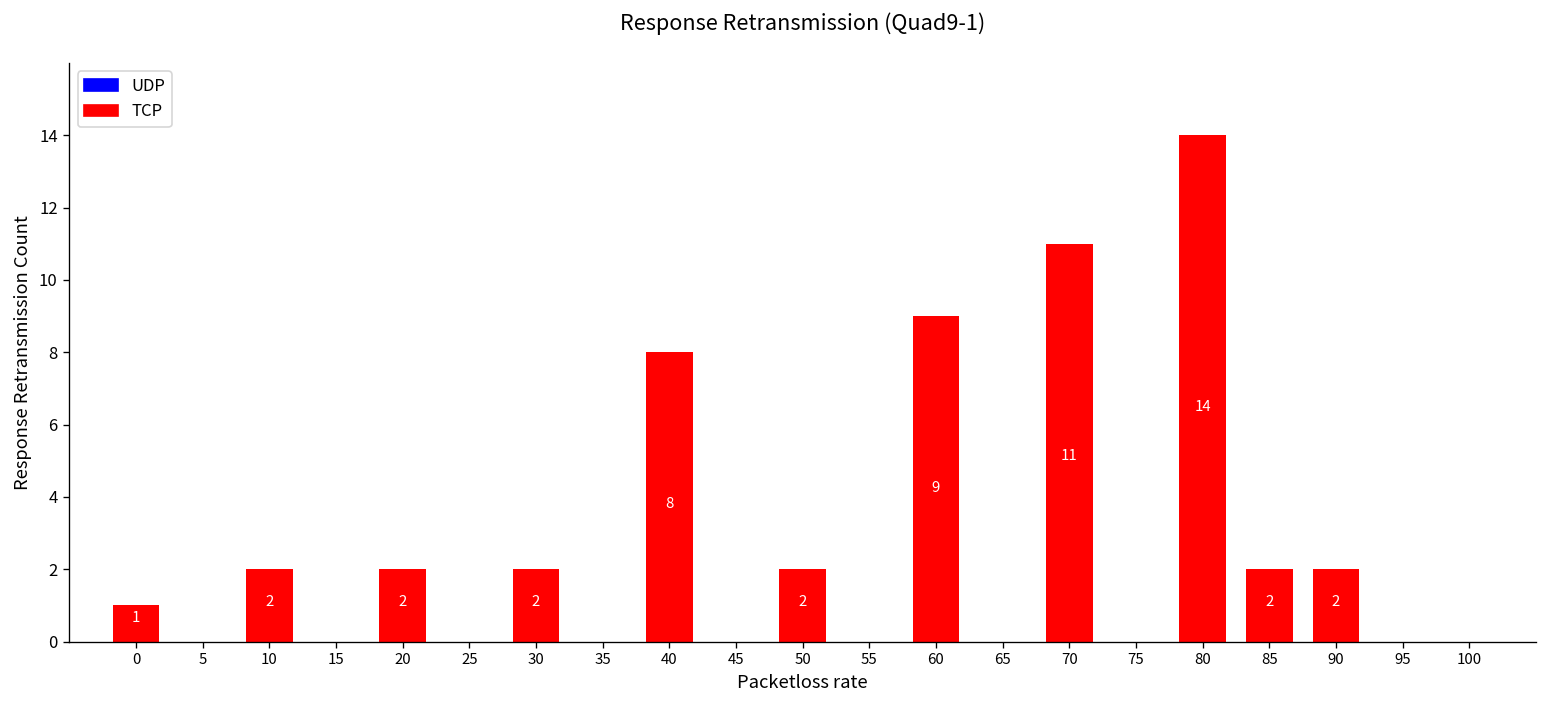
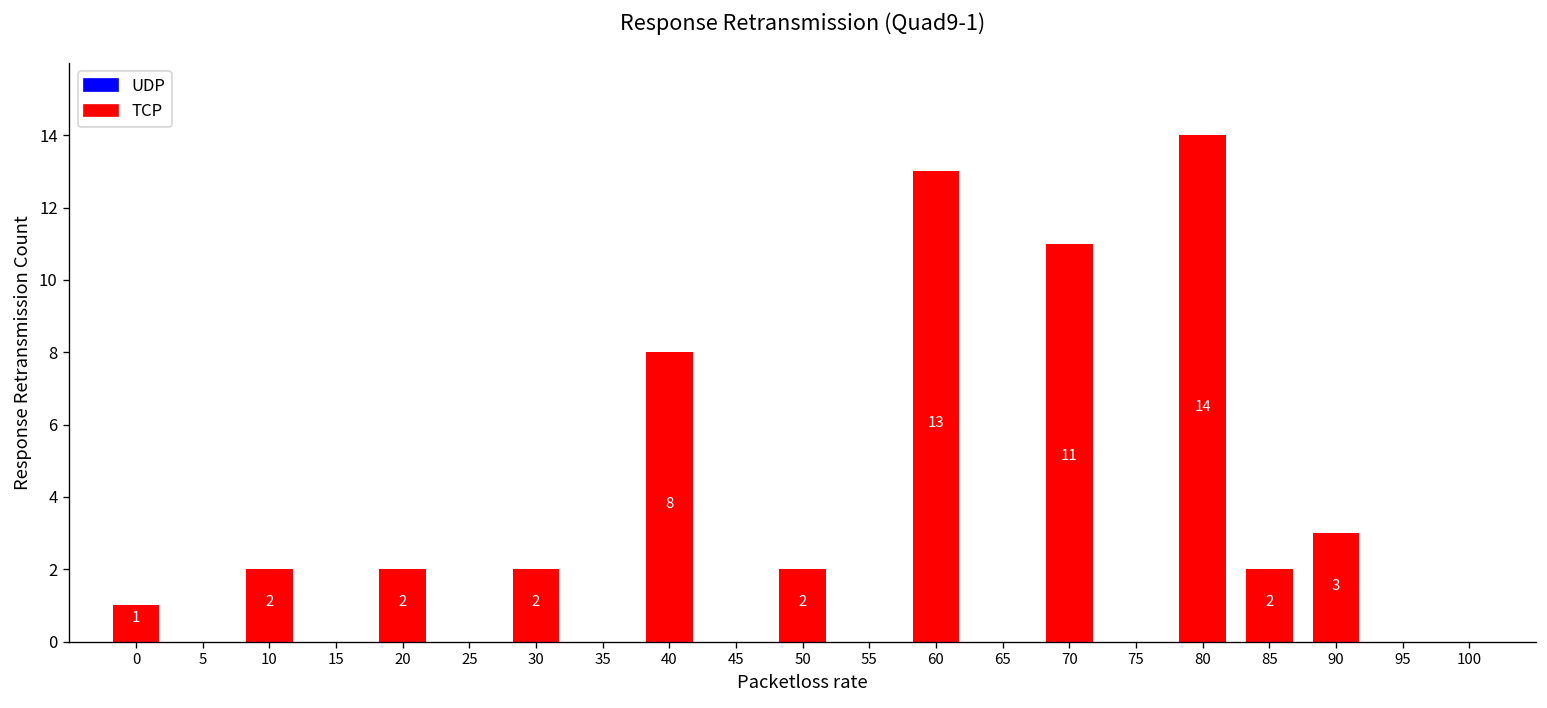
  {
    "UDP": {
      "0": 0.0,
      "10": 0.0,
      "20": 0.0,
      "30": 0.0,
      "40": 0.0,
      "50": 0.0,
      "60": 0.0,
      "70": 0.0,
      "80": 0.0,
      "85": 0.0,
      "90": 0.0
    },
    "TCP": {
      "0": 1,
      "10": 2,
      "20": 2,
      "30": 2,
      "40": 8,
      "50": 2,
-     "60": 9,
+     "60": 13,
      "70": 11,
      "80": 14,
      "85": 2,
-     "90": 2
+     "90": 3
    }
  }
